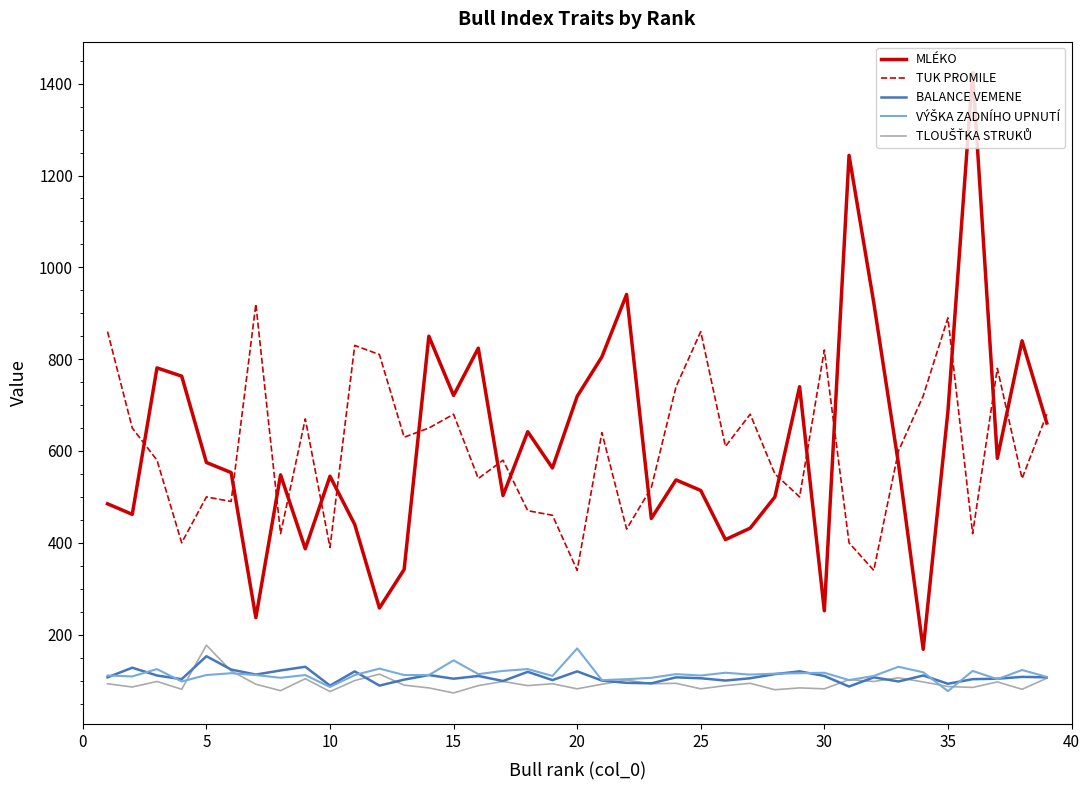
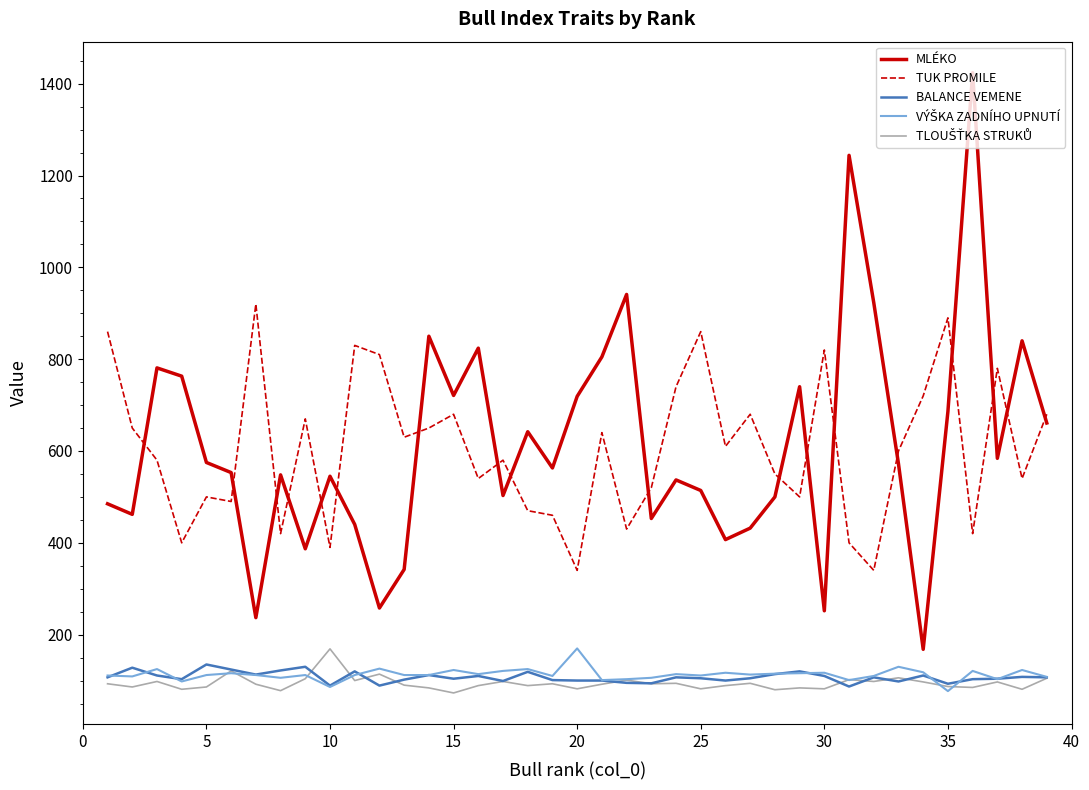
  {
    "BALANCE VEMENE": {
-     "5": 150,
+     "5": 140,
      "15": 100,
-     "20": 120,
+     "20": 100,
      "25": 110,
      "30": 110,
      "35": 90
    },
    "VÝŠKA ZADNÍHO UPNUTÍ": {
      "5": 110,
-     "15": 140,
+     "15": 120,
      "20": 170,
      "25": 110,
      "30": 120,
      "35": 80
    },
    "TLOUŠŤKA STRUKŮ": {
-     "5": 180,
-     "10": 80,
+     "5": 90,
+     "10": 170,
      "15": 70,
      "20": 80,
      "25": 80,
      "30": 80,
      "35": 90
    }
  }
